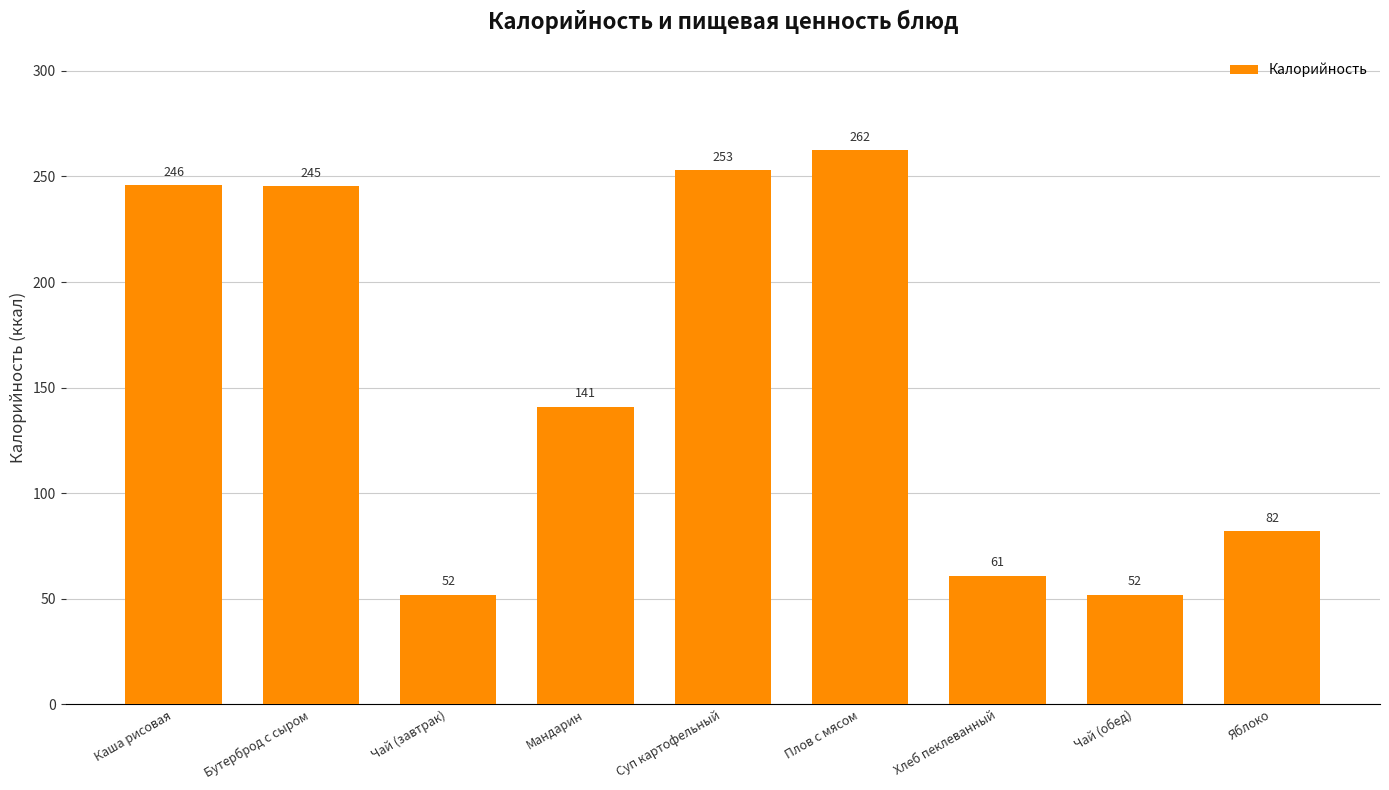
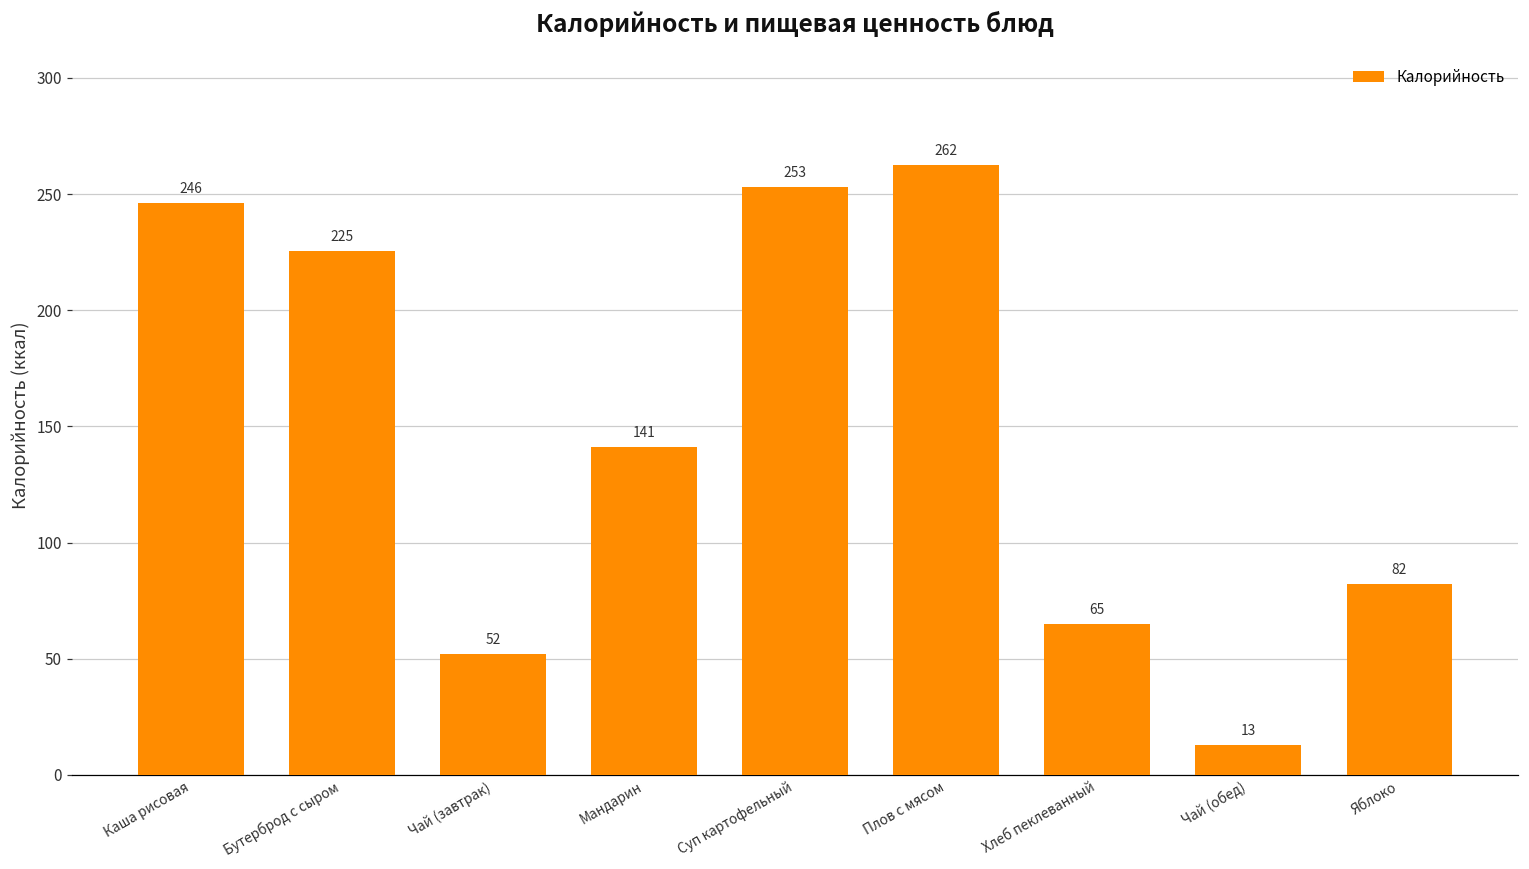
  {
    "Каша рисовая": 246,
-   "Бутерброд с сыром": 245,
+   "Бутерброд с сыром": 225,
    "Чай (завтрак)": 52,
    "Мандарин": 141,
    "Суп картофельный": 253,
    "Плов с мясом": 262,
-   "Хлеб пеклеванный": 61,
-   "Чай (обед)": 52,
+   "Хлеб пеклеванный": 65,
+   "Чай (обед)": 13,
    "Яблоко": 82
  }
